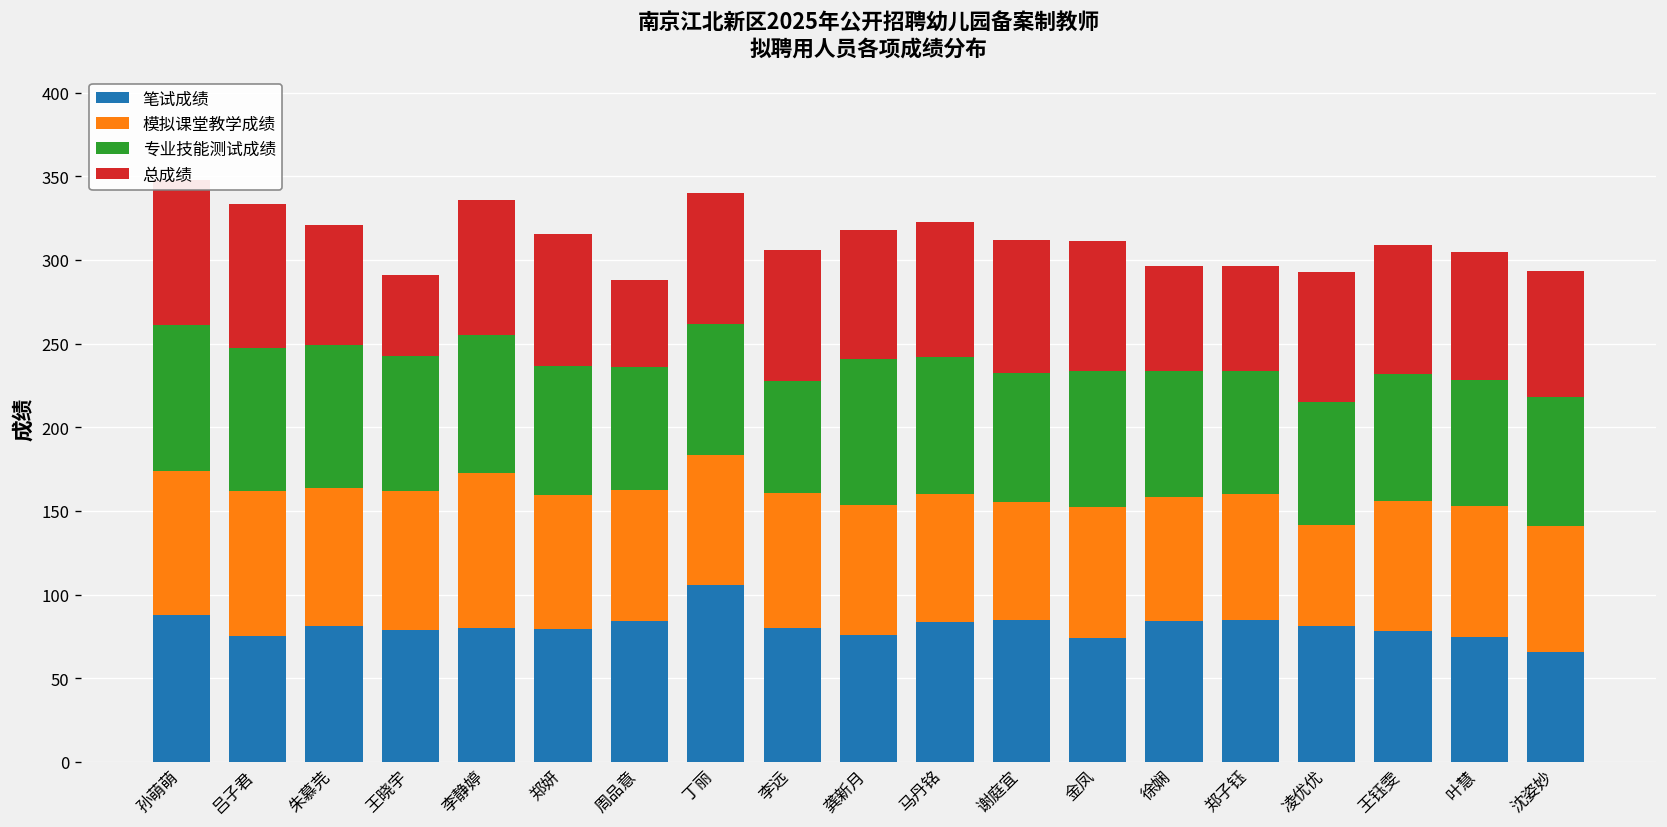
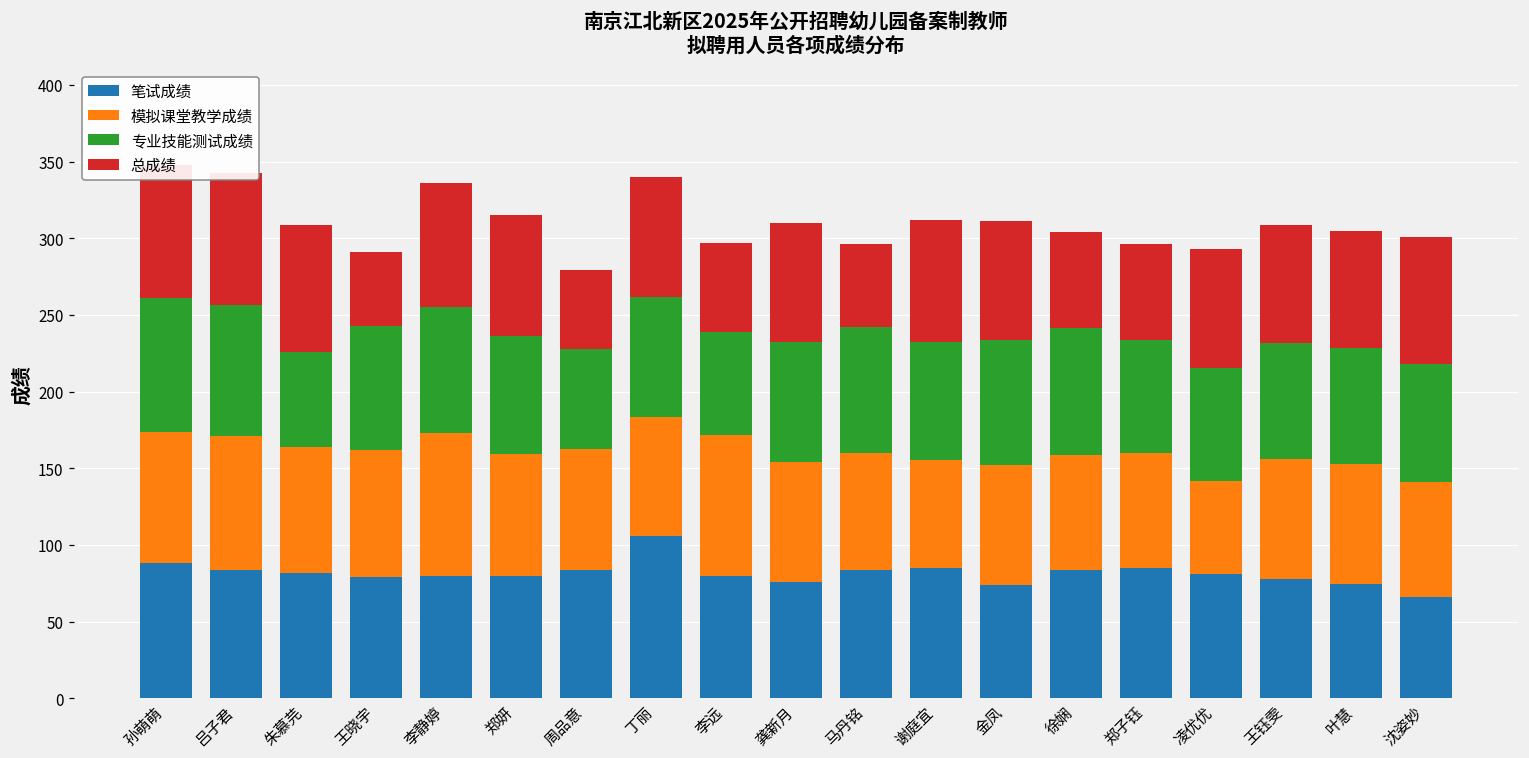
  {
    "笔试成绩": {
      "孙萌萌": 88,
-     "吕子君": 75,
+     "吕子君": 84,
      "朱慕芫": 82,
      "王晓宇": 79,
      "李静婷": 80,
      "郑妍": 80,
      "周品意": 84,
      "丁丽": 106,
      "李远": 80,
      "龚新月": 76,
      "马丹铭": 84,
      "谢庭宜": 85,
      "金凤": 74,
      "徐娴": 84,
      "郑子钰": 85,
      "凌优优": 81,
      "王钰雯": 78,
      "叶慧": 75,
      "沈姿妙": 66
    },
    "模拟课堂教学成绩": {
      "孙萌萌": 86,
      "吕子君": 87,
      "朱慕芫": 82,
      "王晓宇": 83,
      "李静婷": 93,
      "郑妍": 80,
      "周品意": 78,
      "丁丽": 77,
-     "李远": 81,
+     "李远": 92,
      "龚新月": 78,
      "马丹铭": 77,
      "谢庭宜": 70,
      "金凤": 78,
      "徐娴": 75,
      "郑子钰": 75,
      "凌优优": 61,
      "王钰雯": 78,
      "叶慧": 79,
      "沈姿妙": 75
    },
    "专业技能测试成绩": {
      "孙萌萌": 87,
      "吕子君": 85,
-     "朱慕芫": 86,
+     "朱慕芫": 62,
      "王晓宇": 81,
      "李静婷": 82,
      "郑妍": 77,
-     "周品意": 74,
+     "周品意": 65,
      "丁丽": 78,
      "李远": 67,
-     "龚新月": 87,
+     "龚新月": 79,
      "马丹铭": 82,
      "谢庭宜": 77,
      "金凤": 81,
-     "徐娴": 75,
+     "徐娴": 83,
      "郑子钰": 73,
      "凌优优": 74,
      "王钰雯": 76,
      "叶慧": 75,
      "沈姿妙": 77
    },
    "总成绩": {
-     "朱慕芫": 72,
+     "朱慕芫": 83,
      "王晓宇": 48,
      "李静婷": 81,
      "郑妍": 79,
      "周品意": 52,
      "丁丽": 79,
-     "李远": 78,
+     "李远": 58,
      "龚新月": 77,
-     "马丹铭": 80,
+     "马丹铭": 54,
      "谢庭宜": 79,
      "金凤": 78,
      "徐娴": 63,
      "郑子钰": 63,
      "凌优优": 77,
      "王钰雯": 77,
      "叶慧": 76,
-     "沈姿妙": 76
+     "沈姿妙": 83
    }
  }
